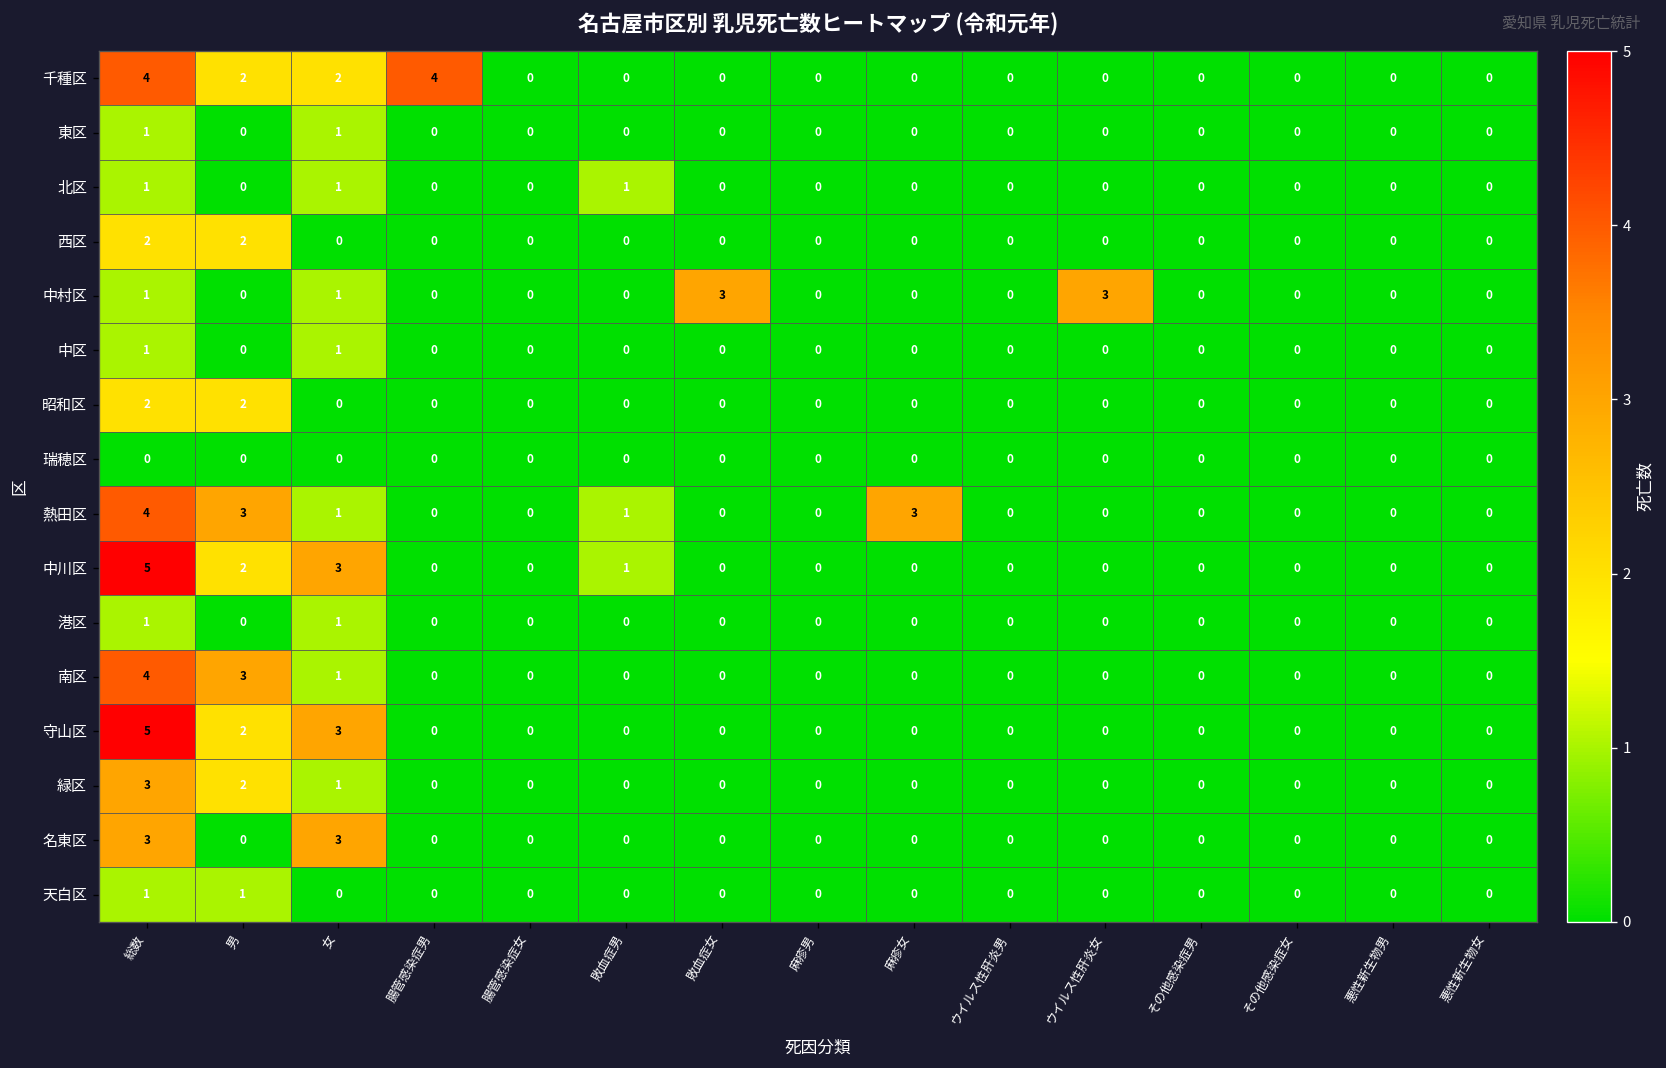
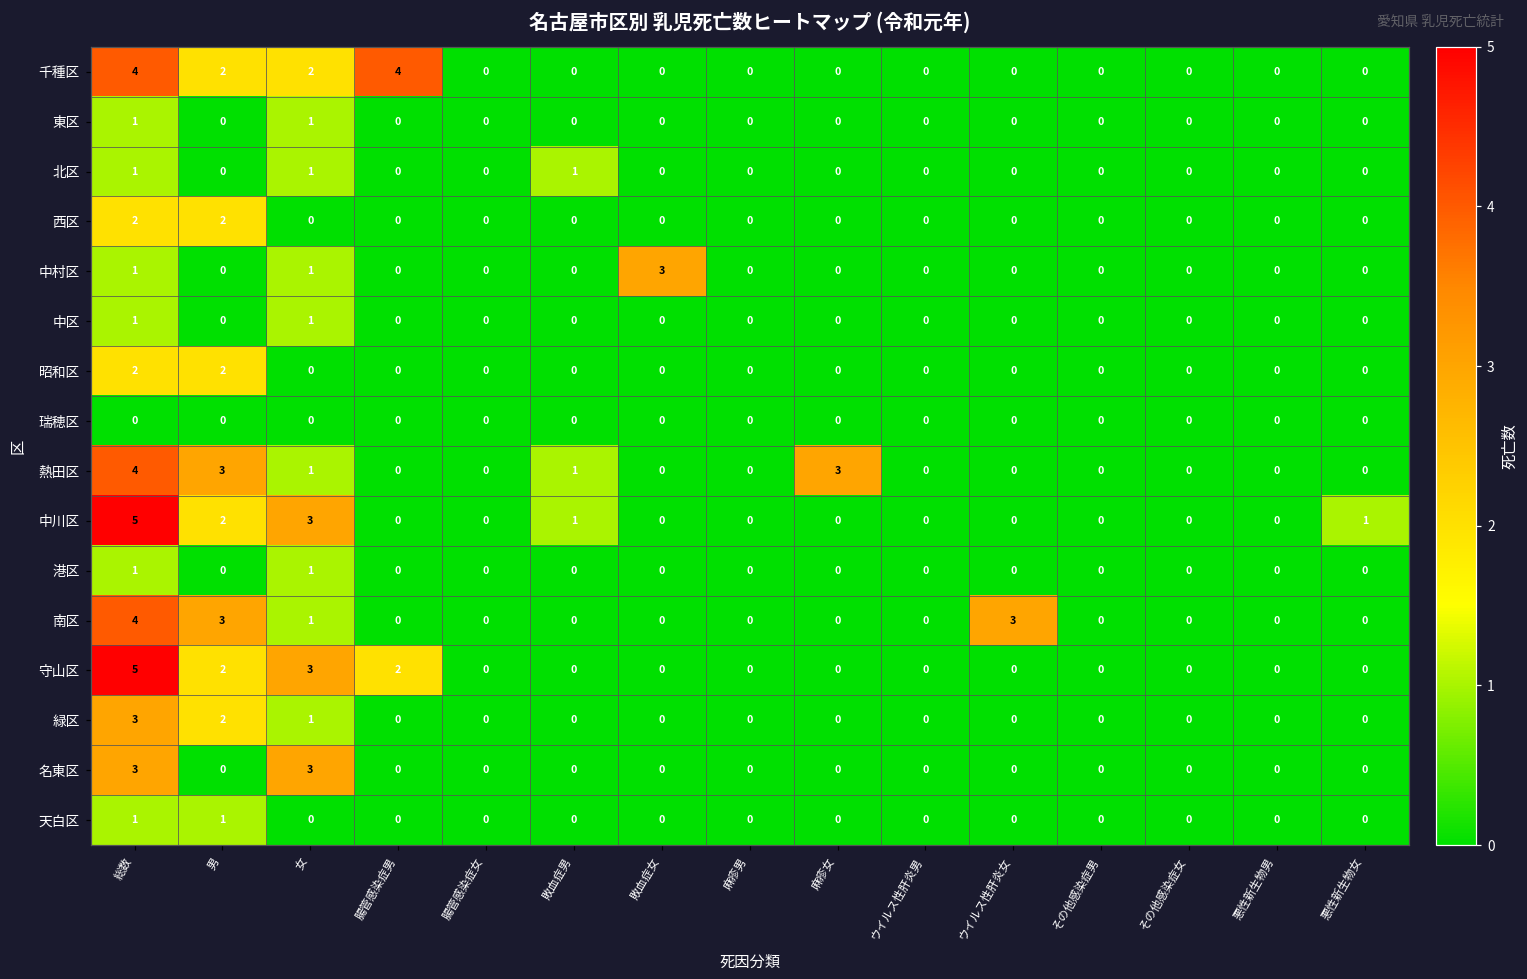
  {
    "中村区": {
      "総数": 1,
      "男": 0,
      "女": 1,
      "腸管感染症男": 0,
      "腸管感染症女": 0,
      "敗血症男": 0,
      "敗血症女": 3,
      "麻疹男": 0,
      "麻疹女": 0,
      "ウイルス性肝炎男": 0,
-     "ウイルス性肝炎女": 3,
+     "ウイルス性肝炎女": 0,
      "その他感染症男": 0,
      "その他感染症女": 0,
      "悪性新生物男": 0,
      "悪性新生物女": 0
    },
    "中川区": {
      "総数": 5,
      "男": 2,
      "女": 3,
      "腸管感染症男": 0,
      "腸管感染症女": 0,
      "敗血症男": 1,
      "敗血症女": 0,
      "麻疹男": 0,
      "麻疹女": 0,
      "ウイルス性肝炎男": 0,
      "ウイルス性肝炎女": 0,
      "その他感染症男": 0,
      "その他感染症女": 0,
      "悪性新生物男": 0,
-     "悪性新生物女": 0
+     "悪性新生物女": 1
    },
    "南区": {
      "総数": 4,
      "男": 3,
      "女": 1,
      "腸管感染症男": 0,
      "腸管感染症女": 0,
      "敗血症男": 0,
      "敗血症女": 0,
      "麻疹男": 0,
      "麻疹女": 0,
      "ウイルス性肝炎男": 0,
-     "ウイルス性肝炎女": 0,
+     "ウイルス性肝炎女": 3,
      "その他感染症男": 0,
      "その他感染症女": 0,
      "悪性新生物男": 0,
      "悪性新生物女": 0
    },
    "守山区": {
      "総数": 5,
      "男": 2,
      "女": 3,
-     "腸管感染症男": 0,
+     "腸管感染症男": 2,
      "腸管感染症女": 0,
      "敗血症男": 0,
      "敗血症女": 0,
      "麻疹男": 0,
      "麻疹女": 0,
      "ウイルス性肝炎男": 0,
      "ウイルス性肝炎女": 0,
      "その他感染症男": 0,
      "その他感染症女": 0,
      "悪性新生物男": 0,
      "悪性新生物女": 0
    }
  }
